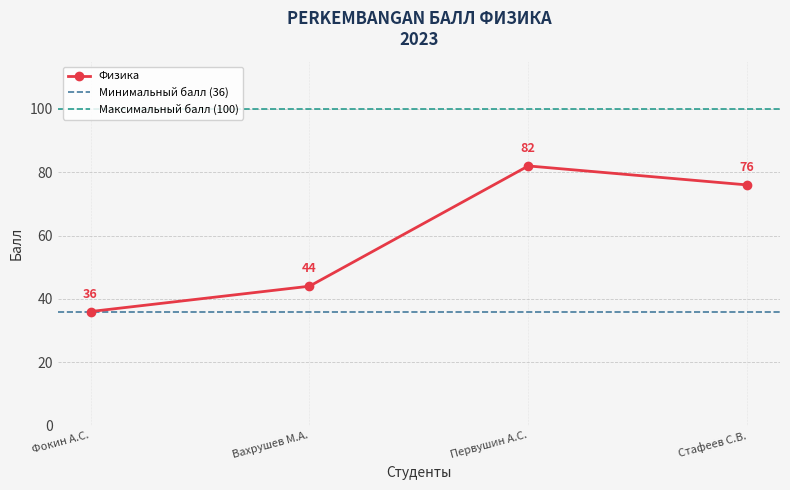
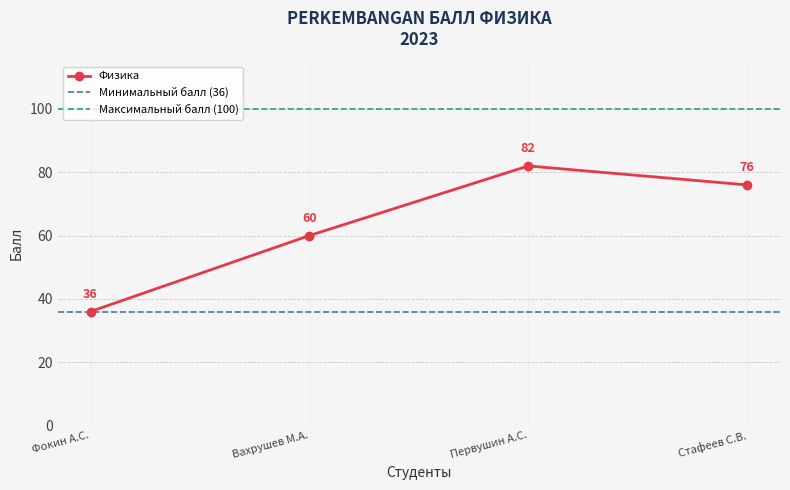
  {
    "Фокин А.С.": 36,
-   "Вахрушев М.А.": 44,
+   "Вахрушев М.А.": 60,
    "Первушин А.С.": 82,
    "Стафеев С.В.": 76
  }
